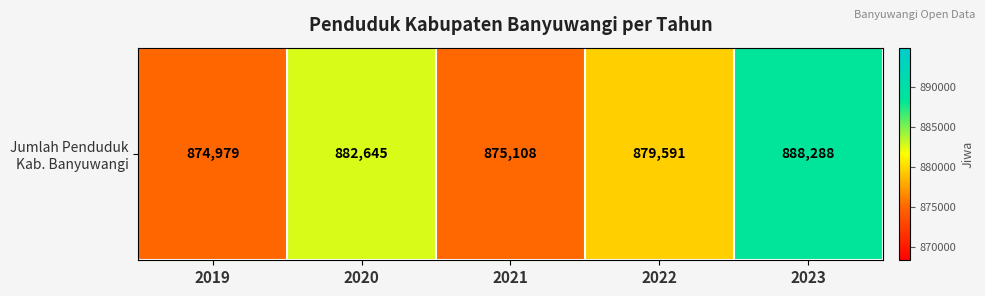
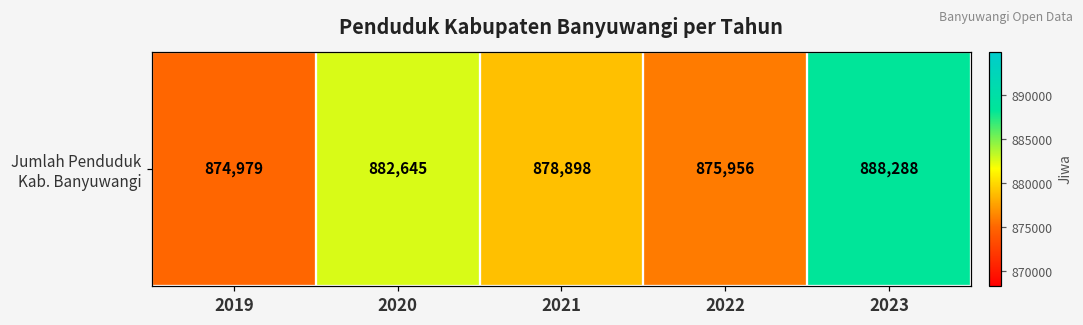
  {
    "Jumlah Penduduk Kab. Banyuwangi": {
      "2019": "874,979",
      "2020": "882,645",
-     "2021": "875,108",
-     "2022": "879,591",
+     "2021": "878,898",
+     "2022": "875,956",
      "2023": "888,288"
    }
  }
